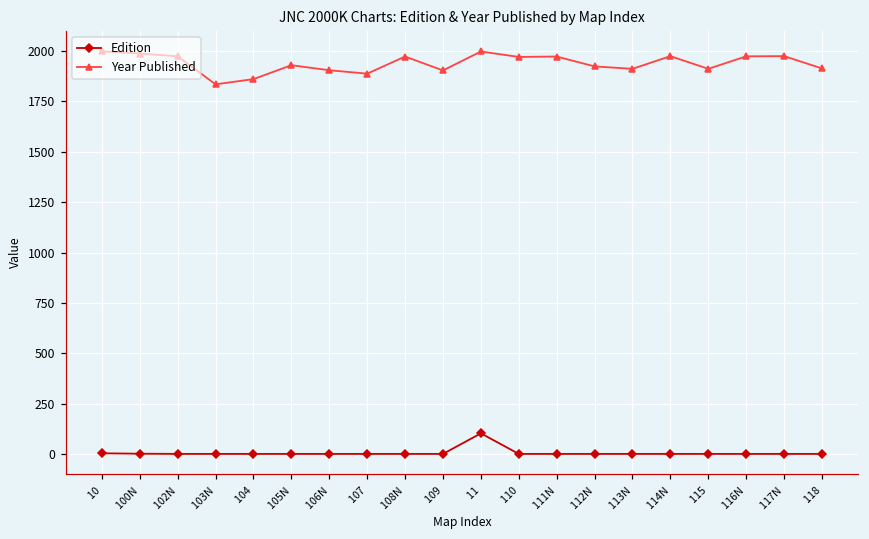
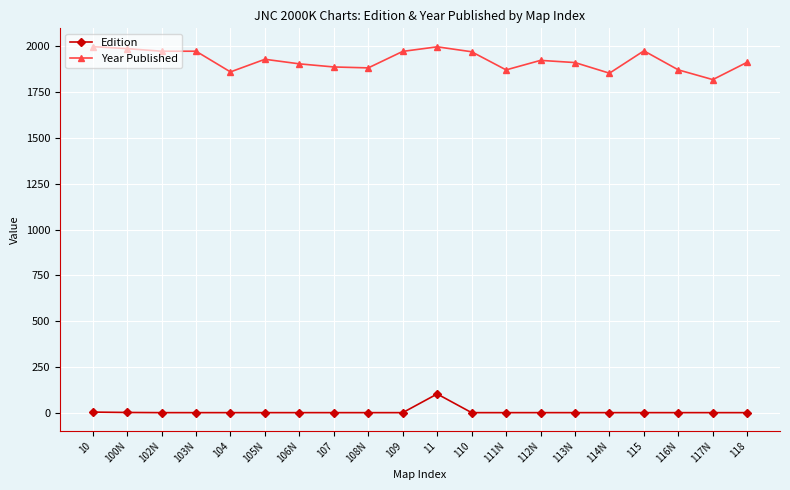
  {
    "Edition": {
      "10": 0,
      "100N": 0,
      "102N": 0,
      "103N": 0,
      "104": 0,
      "105N": 0,
      "106N": 0,
      "107": 0,
      "108N": 0,
      "109": 0,
      "11": 100,
      "110": 0,
      "111N": 0,
      "112N": 0,
      "113N": 0,
      "114N": 0,
      "115": 0,
      "116N": 0,
      "117N": 0,
      "118": 0
    },
    "Year Published": {
-     "103N": 1840,
+     "103N": 1970,
      "104": 1860,
      "105N": 1930,
      "106N": 1910,
      "107": 1890,
-     "108N": 1970,
-     "109": 1900,
+     "108N": 1880,
+     "109": 1970,
      "11": 2000,
      "110": 1970,
-     "111N": 1970,
+     "111N": 1870,
      "112N": 1920,
      "113N": 1910,
-     "114N": 1980,
-     "115": 1910,
-     "116N": 1970,
-     "117N": 1980,
+     "114N": 1850,
+     "115": 1980,
+     "116N": 1870,
+     "117N": 1820,
      "118": 1910
    }
  }
